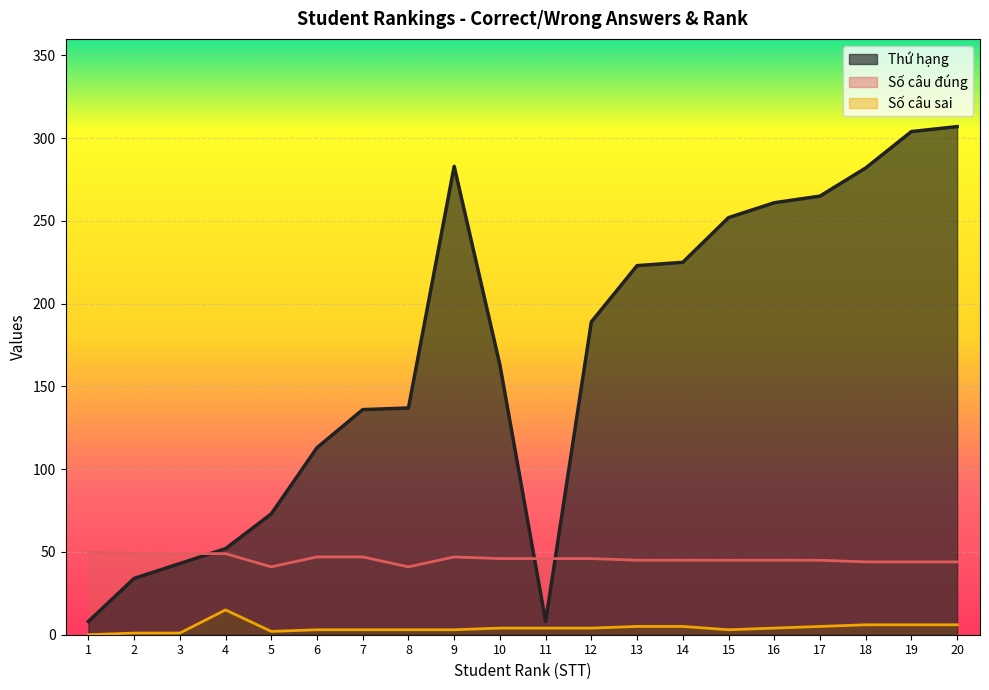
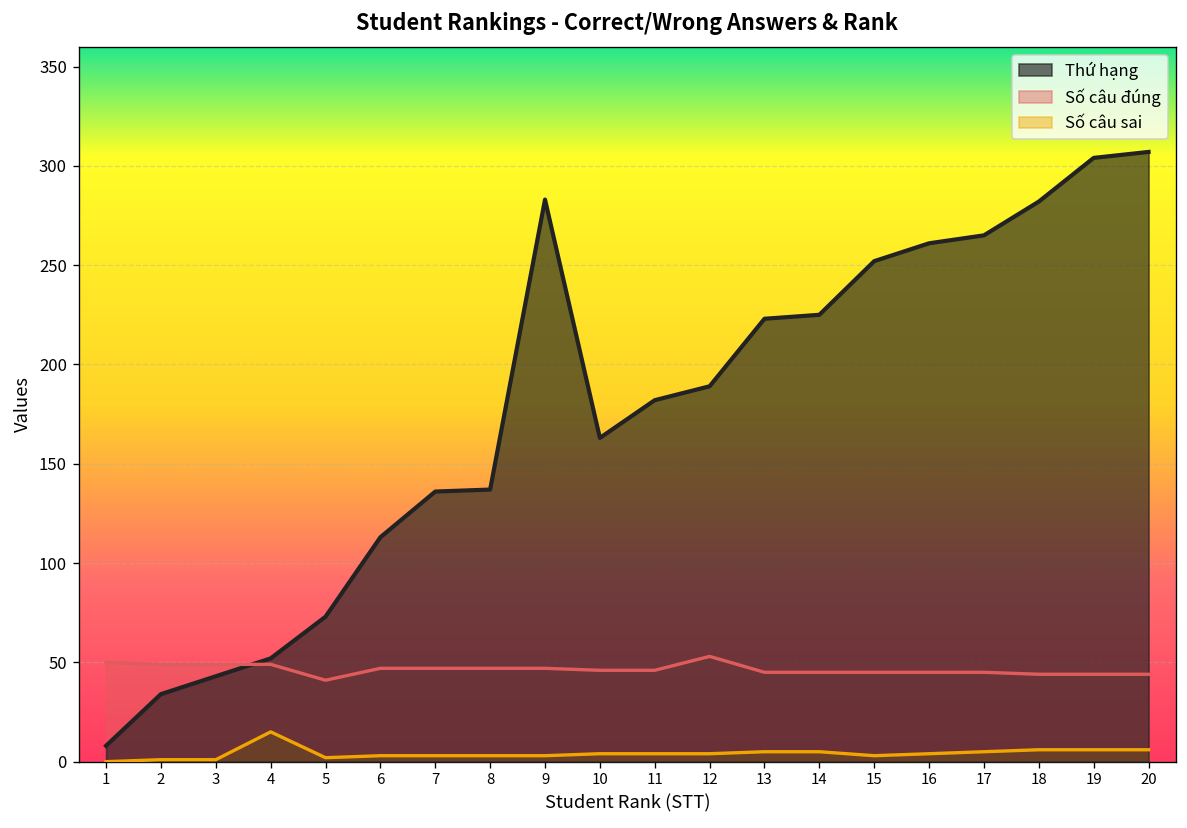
  {
    "Thứ hạng": {
      "1": 8,
      "2": 34,
      "3": 43,
      "4": 52,
      "5": 73,
      "6": 113,
      "7": 136,
      "8": 137,
      "9": 283,
      "10": 163,
-     "11": 8,
+     "11": 182,
      "12": 189,
      "13": 223,
      "14": 225,
      "15": 252,
      "16": 261,
      "17": 265,
      "18": 282,
      "19": 304,
      "20": 307
    },
    "Số câu đúng": {
      "1": 50,
      "2": 49,
      "3": 49,
      "4": 49,
      "5": 41,
      "6": 47,
      "7": 47,
-     "8": 41,
+     "8": 47,
      "9": 47,
      "10": 46,
      "11": 46,
-     "12": 46,
+     "12": 53,
      "13": 45,
      "14": 45,
      "15": 45,
      "16": 45,
      "17": 45,
      "18": 44,
      "19": 44,
      "20": 44
    },
    "Số câu sai": {
      "1": 0,
      "2": 1,
      "3": 1,
      "4": 15,
      "5": 2,
      "6": 3,
      "7": 3,
      "8": 3,
      "9": 3,
      "10": 4,
      "11": 4,
      "12": 4,
      "13": 5,
      "14": 5,
      "15": 3,
      "16": 4,
      "17": 5,
      "18": 6,
      "19": 6,
      "20": 6
    }
  }
